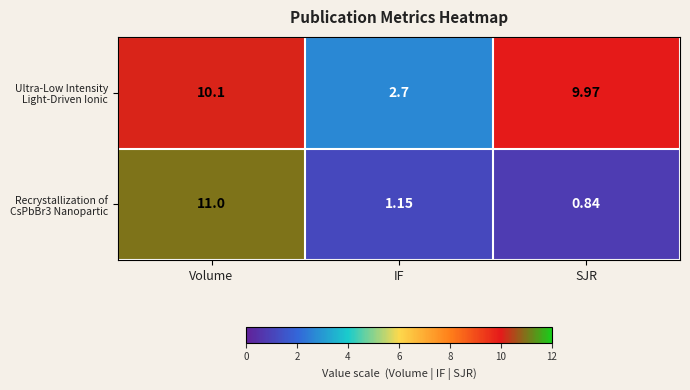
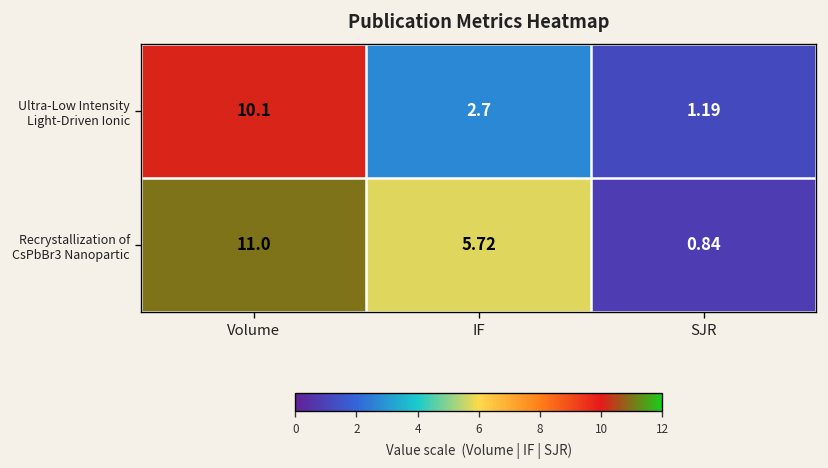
  {
    "Ultra-Low Intensity Light-Driven Ionic": {
      "Volume": 10.1,
      "IF": 2.7,
-     "SJR": 9.97
+     "SJR": 1.19
    },
    "Recrystallization of CsPbBr3 Nanopartic": {
      "Volume": 11.0,
-     "IF": 1.15,
+     "IF": 5.72,
      "SJR": 0.84
    }
  }
